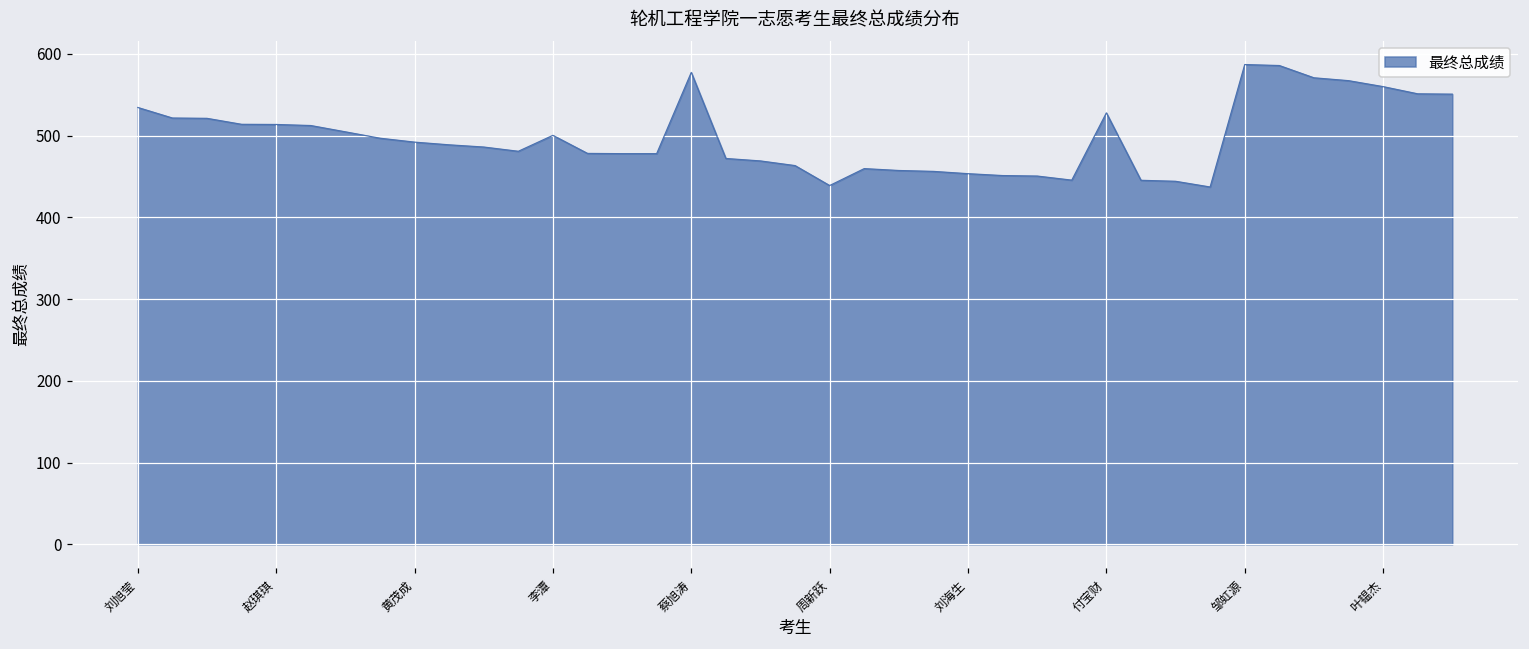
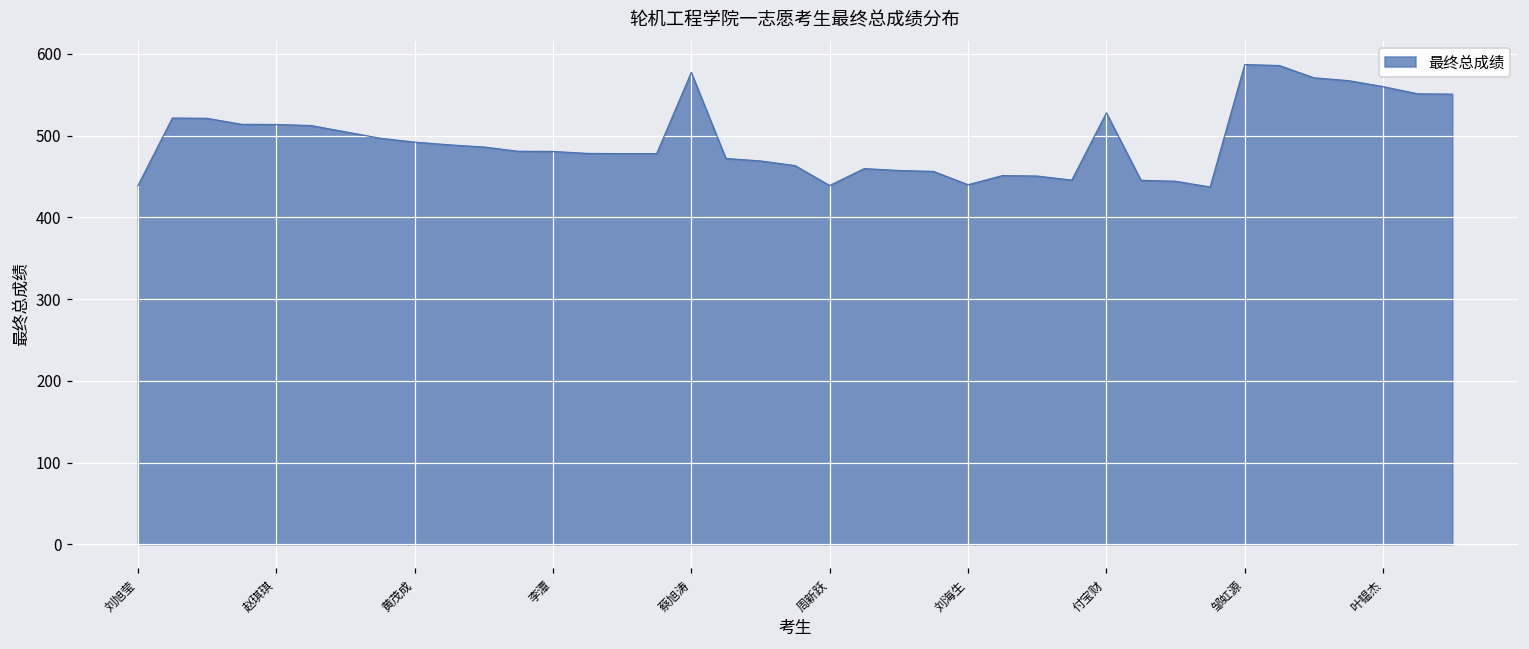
  {
-   "刘旭莹": 530,
+   "刘旭莹": 440,
    "赵琪琪": 510,
    "黄茂成": 490,
-   "李潭": 500,
+   "李潭": 480,
    "蔡旭涛": 580,
    "周新跃": 440,
-   "刘海生": 450,
+   "刘海生": 440,
    "付宝财": 530,
    "邹虹源": 590,
    "叶韫杰": 560
  }
